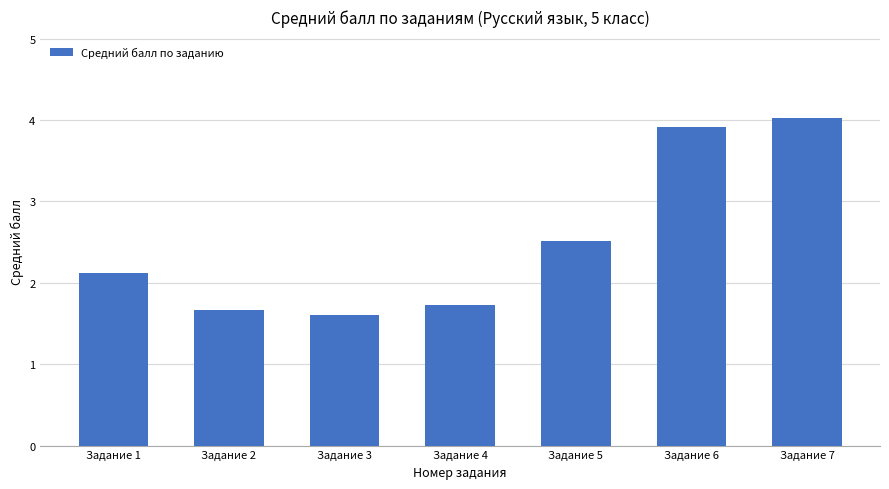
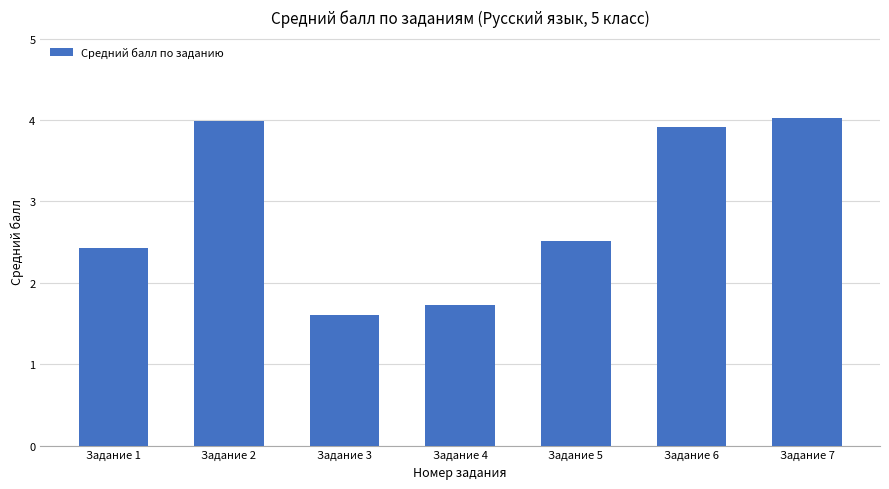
  {
-   "Задание 1": 2.1,
-   "Задание 2": 1.7,
+   "Задание 1": 2.4,
+   "Задание 2": 4.0,
    "Задание 3": 1.6,
    "Задание 4": 1.7,
    "Задание 5": 2.5,
    "Задание 6": 3.9,
    "Задание 7": 4.0
  }
